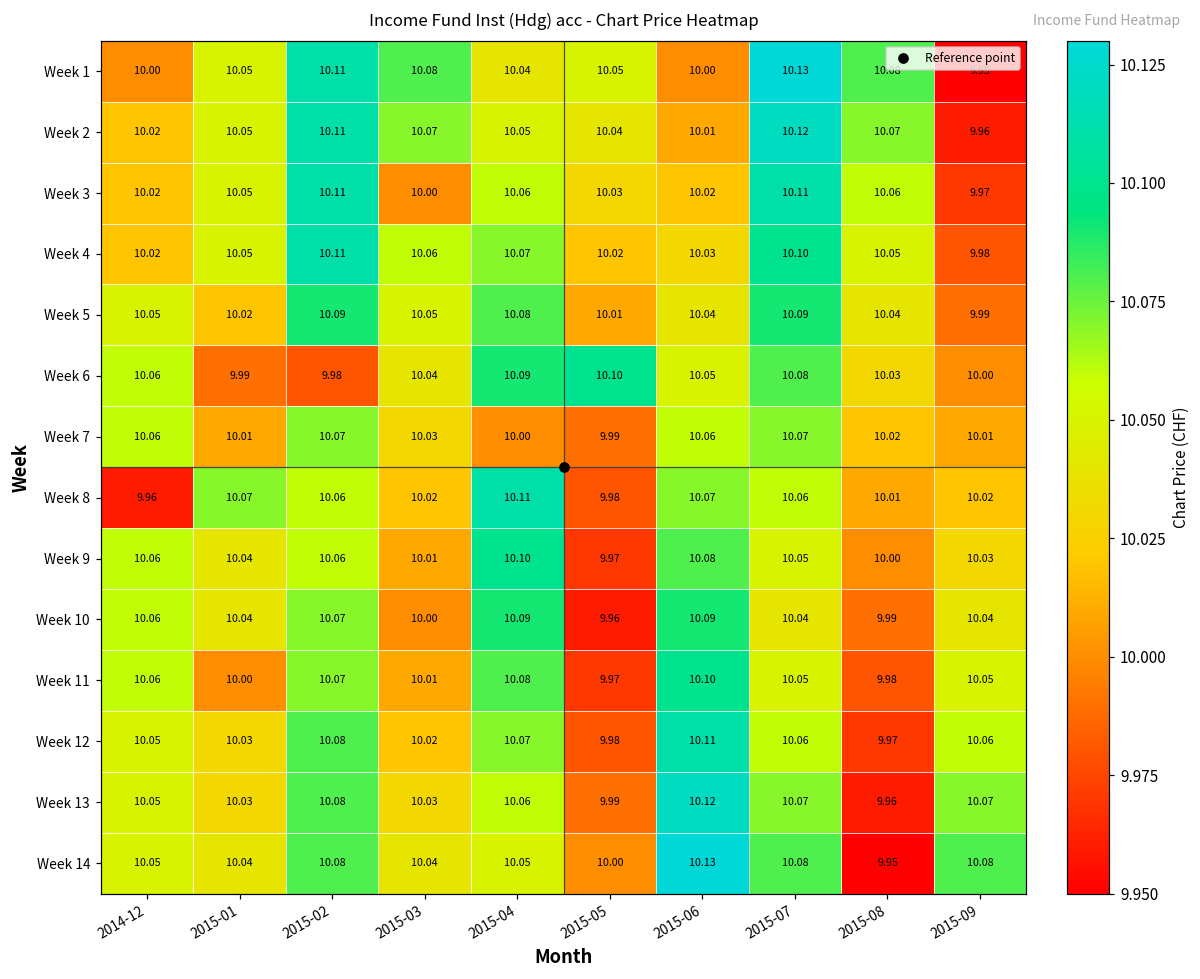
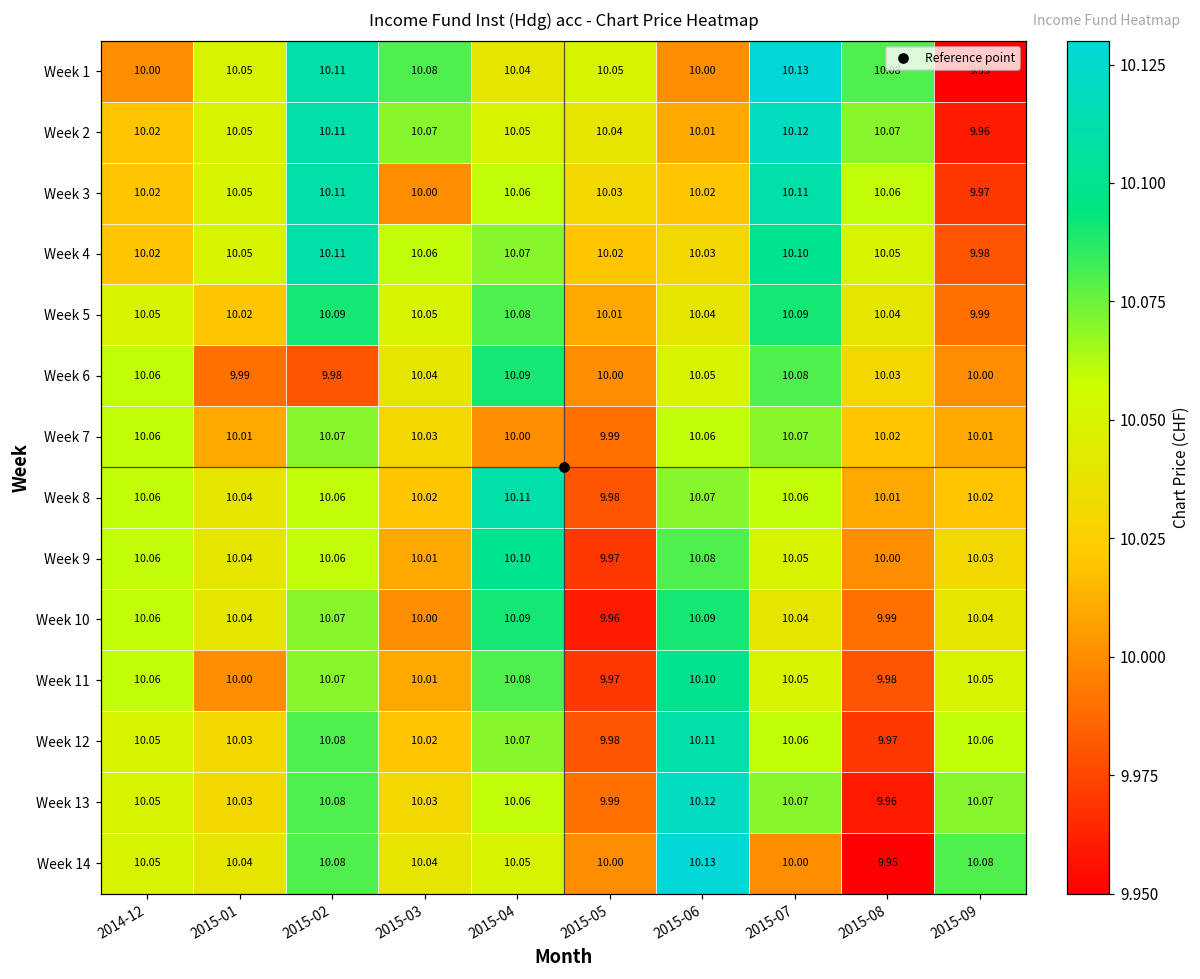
  {
    "Week 1": {
      "2014-12": 10.00,
      "2015-01": 10.05,
      "2015-02": 10.11,
      "2015-03": 10.08,
      "2015-04": 10.04,
      "2015-05": 10.05,
      "2015-06": 10.00,
      "2015-07": 10.13
    },
    "Week 2": {
      "2014-12": 10.02,
      "2015-01": 10.05,
      "2015-02": 10.11,
      "2015-03": 10.07,
      "2015-04": 10.05,
      "2015-05": 10.04,
      "2015-06": 10.01,
      "2015-07": 10.12,
      "2015-08": 10.07,
      "2015-09": 9.96
    },
    "Week 3": {
      "2014-12": 10.02,
      "2015-01": 10.05,
      "2015-02": 10.11,
      "2015-03": 10.00,
      "2015-04": 10.06,
      "2015-05": 10.03,
      "2015-06": 10.02,
      "2015-07": 10.11,
      "2015-08": 10.06,
      "2015-09": 9.97
    },
    "Week 4": {
      "2014-12": 10.02,
      "2015-01": 10.05,
      "2015-02": 10.11,
      "2015-03": 10.06,
      "2015-04": 10.07,
      "2015-05": 10.02,
      "2015-06": 10.03,
      "2015-07": 10.10,
      "2015-08": 10.05,
      "2015-09": 9.98
    },
    "Week 5": {
      "2014-12": 10.05,
      "2015-01": 10.02,
      "2015-02": 10.09,
      "2015-03": 10.05,
      "2015-04": 10.08,
      "2015-05": 10.01,
      "2015-06": 10.04,
      "2015-07": 10.09,
      "2015-08": 10.04,
      "2015-09": 9.99
    },
    "Week 6": {
      "2014-12": 10.06,
      "2015-01": 9.99,
      "2015-02": 9.98,
      "2015-03": 10.04,
      "2015-04": 10.09,
-     "2015-05": 10.10,
+     "2015-05": 10.00,
      "2015-06": 10.05,
      "2015-07": 10.08,
      "2015-08": 10.03,
      "2015-09": 10.00
    },
    "Week 7": {
      "2014-12": 10.06,
      "2015-01": 10.01,
      "2015-02": 10.07,
      "2015-03": 10.03,
      "2015-04": 10.00,
      "2015-05": 9.99,
      "2015-06": 10.06,
      "2015-07": 10.07,
      "2015-08": 10.02,
      "2015-09": 10.01
    },
    "Week 8": {
-     "2014-12": 9.96,
-     "2015-01": 10.07,
+     "2014-12": 10.06,
+     "2015-01": 10.04,
      "2015-02": 10.06,
      "2015-03": 10.02,
      "2015-04": 10.11,
      "2015-05": 9.98,
      "2015-06": 10.07,
      "2015-07": 10.06,
      "2015-08": 10.01,
      "2015-09": 10.02
    },
    "Week 9": {
      "2014-12": 10.06,
      "2015-01": 10.04,
      "2015-02": 10.06,
      "2015-03": 10.01,
      "2015-04": 10.10,
      "2015-05": 9.97,
      "2015-06": 10.08,
      "2015-07": 10.05,
      "2015-08": 10.00,
      "2015-09": 10.03
    },
    "Week 10": {
      "2014-12": 10.06,
      "2015-01": 10.04,
      "2015-02": 10.07,
      "2015-03": 10.00,
      "2015-04": 10.09,
      "2015-05": 9.96,
      "2015-06": 10.09,
      "2015-07": 10.04,
      "2015-08": 9.99,
      "2015-09": 10.04
    },
    "Week 11": {
      "2014-12": 10.06,
      "2015-01": 10.00,
      "2015-02": 10.07,
      "2015-03": 10.01,
      "2015-04": 10.08,
      "2015-05": 9.97,
      "2015-06": 10.10,
      "2015-07": 10.05,
      "2015-08": 9.98,
      "2015-09": 10.05
    },
    "Week 12": {
      "2014-12": 10.05,
      "2015-01": 10.03,
      "2015-02": 10.08,
      "2015-03": 10.02,
      "2015-04": 10.07,
      "2015-05": 9.98,
      "2015-06": 10.11,
      "2015-07": 10.06,
      "2015-08": 9.97,
      "2015-09": 10.06
    },
    "Week 13": {
      "2014-12": 10.05,
      "2015-01": 10.03,
      "2015-02": 10.08,
      "2015-03": 10.03,
      "2015-04": 10.06,
      "2015-05": 9.99,
      "2015-06": 10.12,
      "2015-07": 10.07,
      "2015-08": 9.96,
      "2015-09": 10.07
    },
    "Week 14": {
      "2014-12": 10.05,
      "2015-01": 10.04,
      "2015-02": 10.08,
      "2015-03": 10.04,
      "2015-04": 10.05,
      "2015-05": 10.00,
      "2015-06": 10.13,
-     "2015-07": 10.08,
+     "2015-07": 10.00,
      "2015-08": 9.95,
      "2015-09": 10.08
    }
  }
